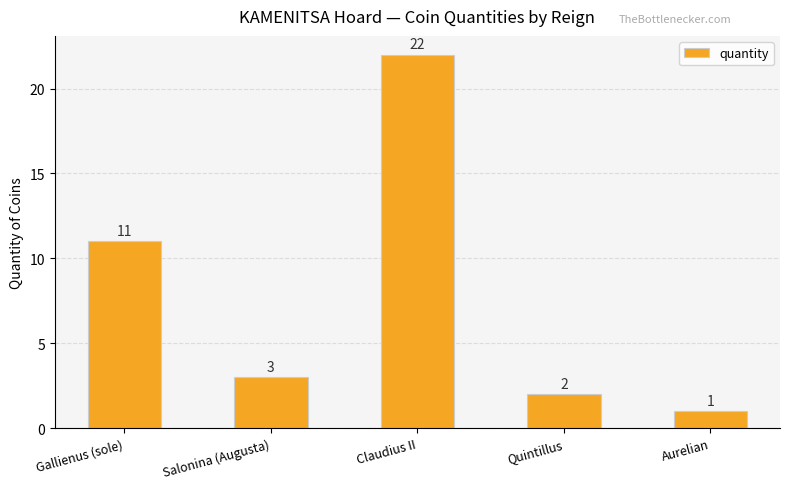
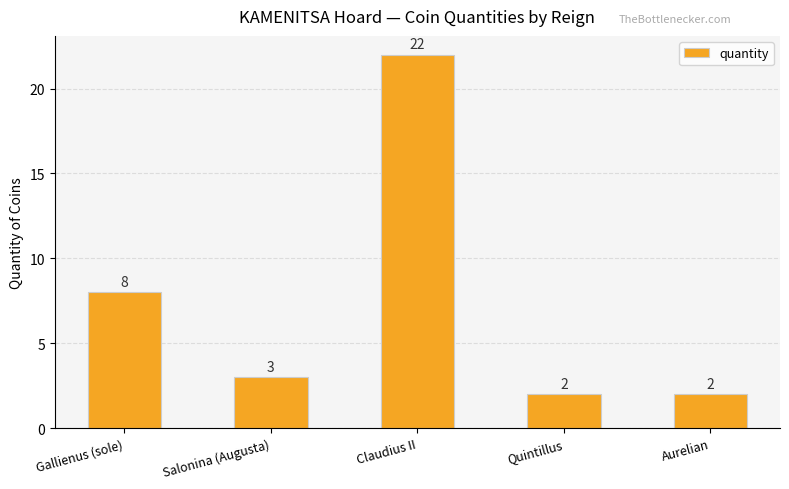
  {
-   "Gallienus (sole)": 11,
+   "Gallienus (sole)": 8,
    "Salonina (Augusta)": 3,
    "Claudius II": 22,
    "Quintillus": 2,
-   "Aurelian": 1
+   "Aurelian": 2
  }
